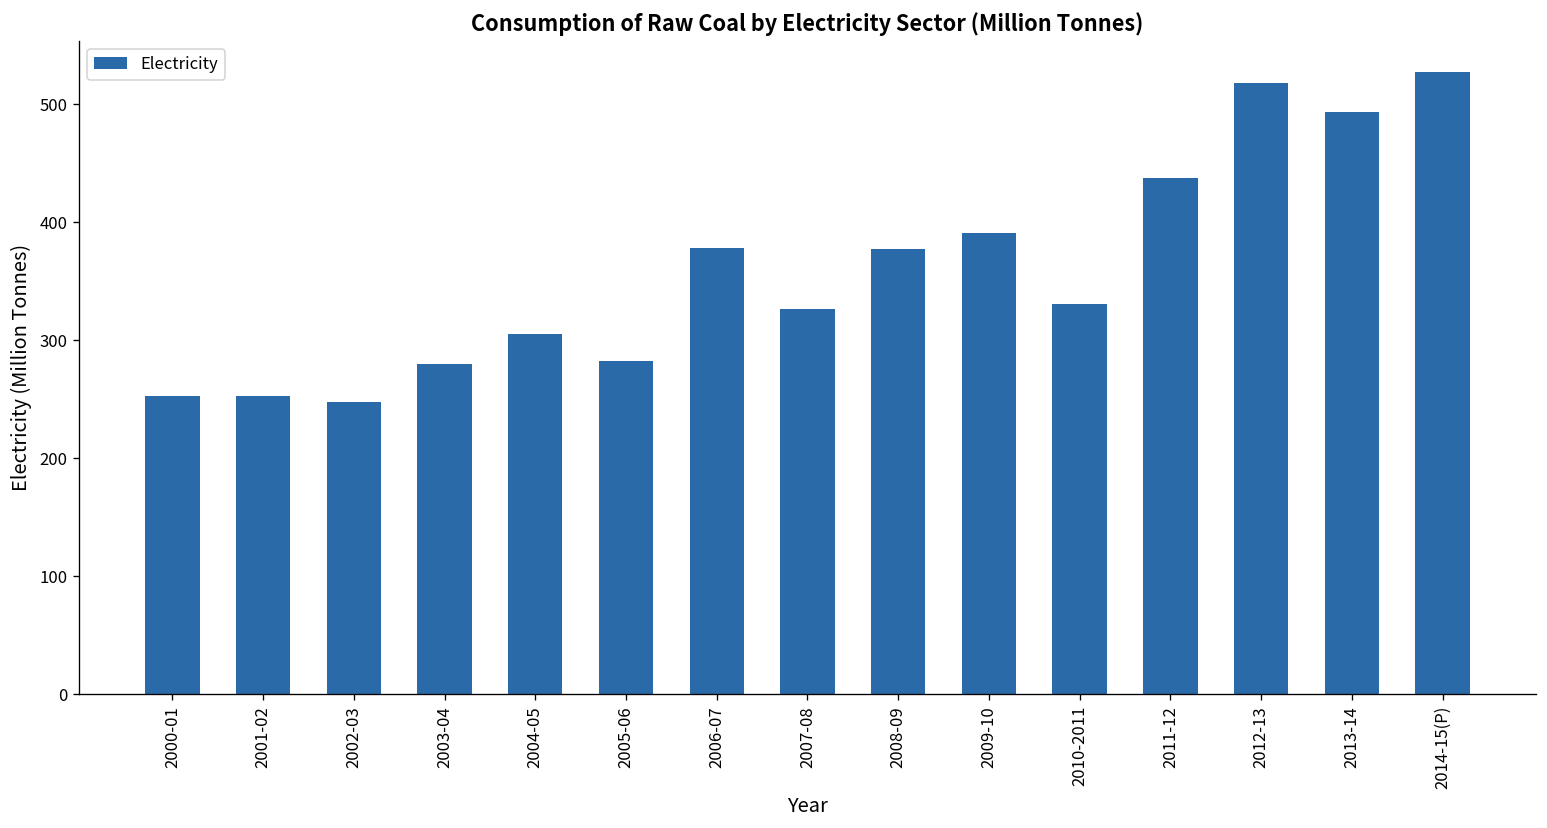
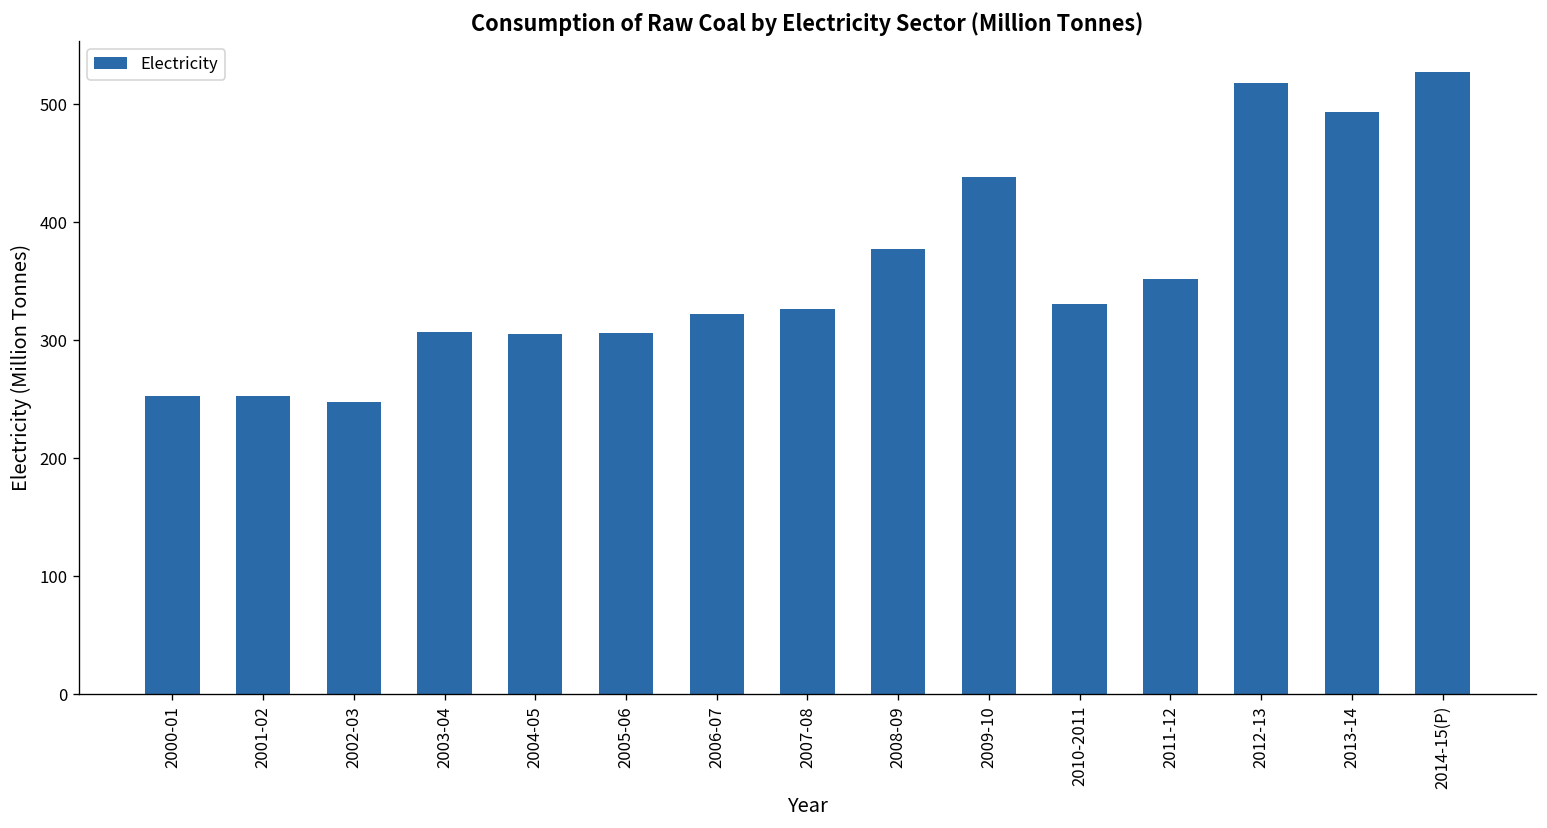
  {
    "2000-01": 250,
    "2001-02": 250,
    "2002-03": 250,
-   "2003-04": 280,
+   "2003-04": 310,
    "2004-05": 310,
-   "2005-06": 280,
-   "2006-07": 380,
+   "2005-06": 310,
+   "2006-07": 320,
    "2007-08": 330,
    "2008-09": 380,
-   "2009-10": 390,
+   "2009-10": 440,
    "2010-2011": 330,
-   "2011-12": 440,
+   "2011-12": 350,
    "2012-13": 520,
    "2013-14": 490,
    "2014-15(P)": 530
  }
